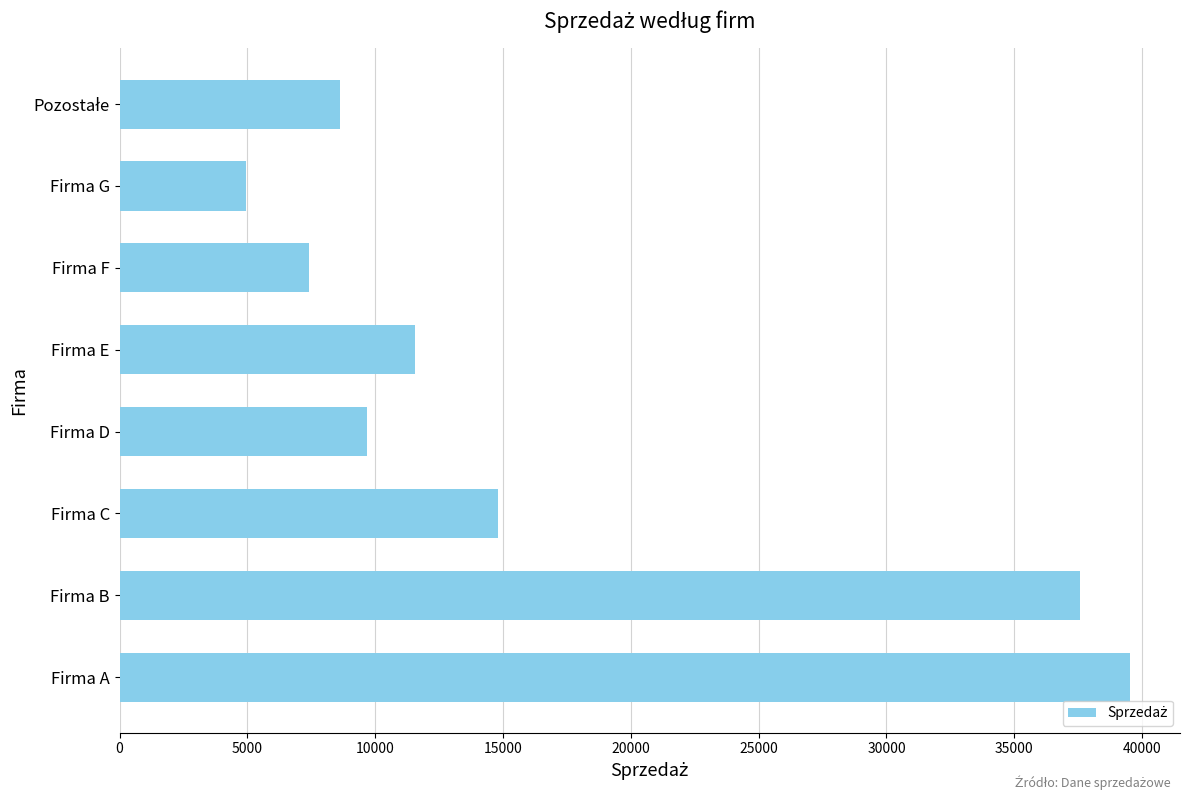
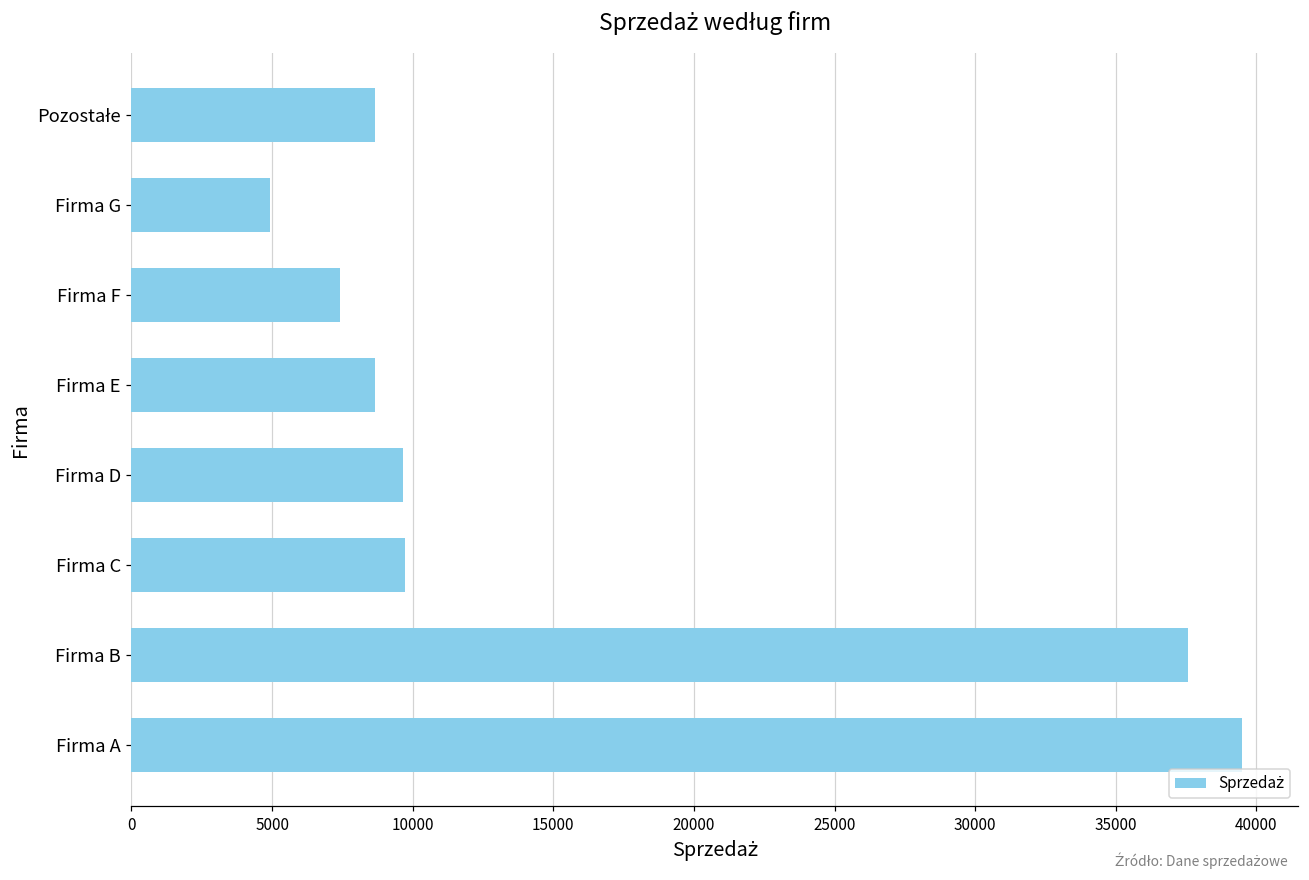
  {
    "Pozostałe": 8600,
    "Firma G": 4900,
    "Firma F": 7400,
-   "Firma E": 11600,
+   "Firma E": 8600,
    "Firma D": 9700,
-   "Firma C": 14800,
+   "Firma C": 9700,
    "Firma B": 37600,
    "Firma A": 39500
  }
